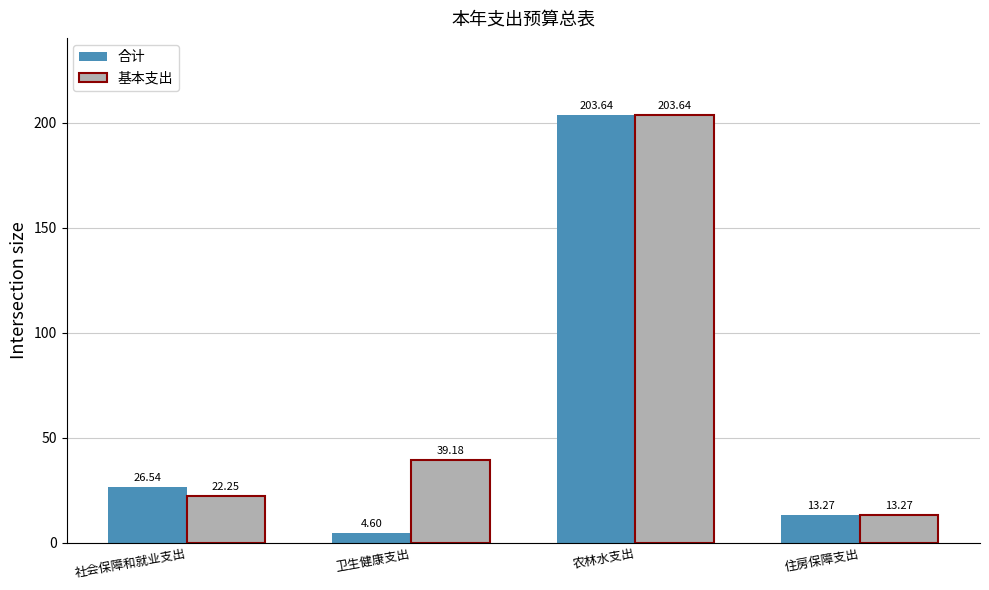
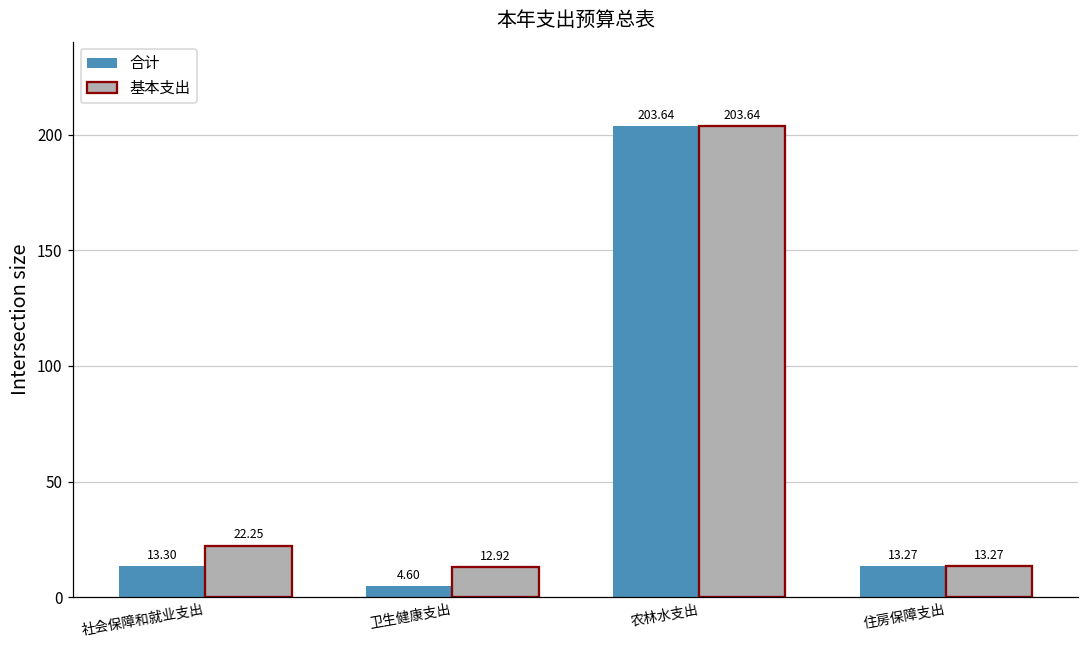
  {
    "合计": {
-     "社会保障和就业支出": 26.54,
+     "社会保障和就业支出": 13.30,
      "卫生健康支出": 4.60,
      "农林水支出": 203.64,
      "住房保障支出": 13.27
    },
    "基本支出": {
      "社会保障和就业支出": 22.25,
-     "卫生健康支出": 39.18,
+     "卫生健康支出": 12.92,
      "农林水支出": 203.64,
      "住房保障支出": 13.27
    }
  }
